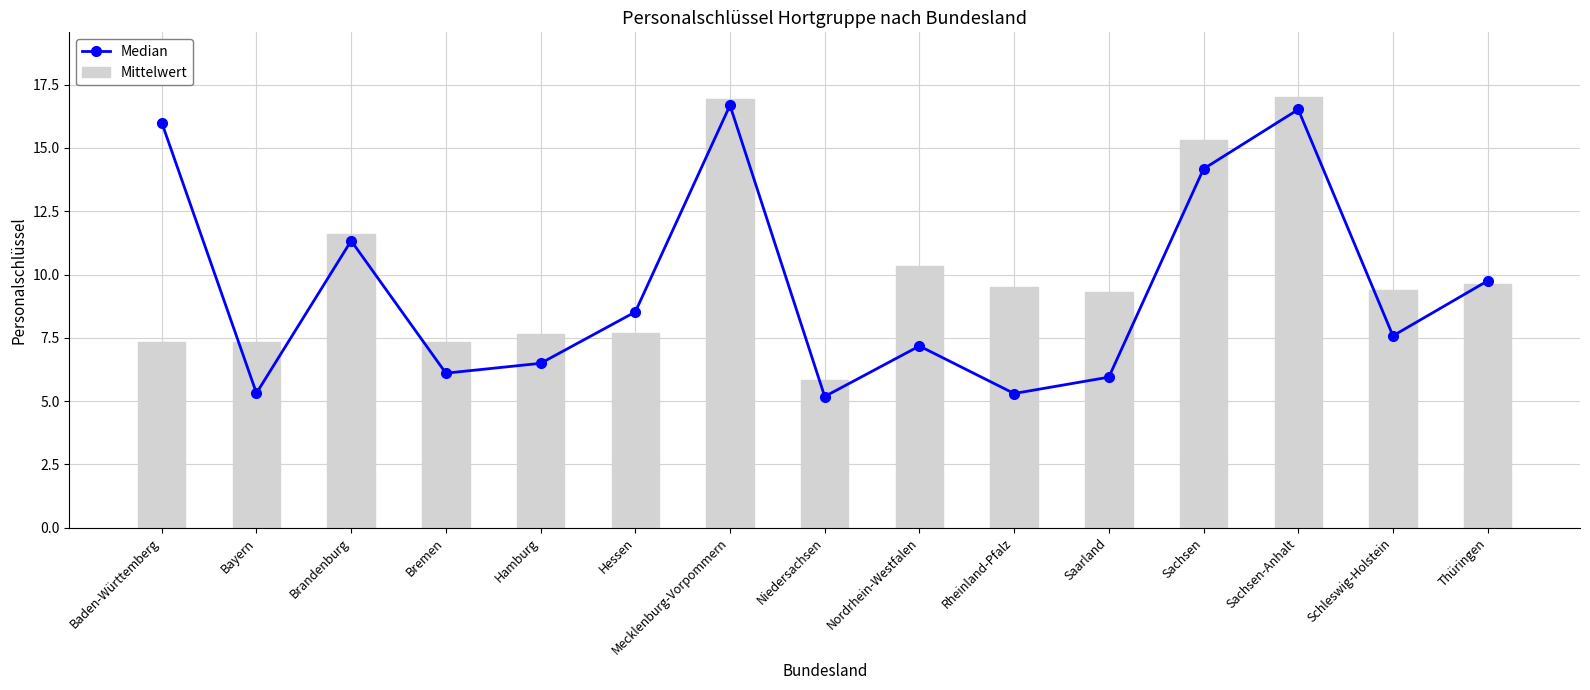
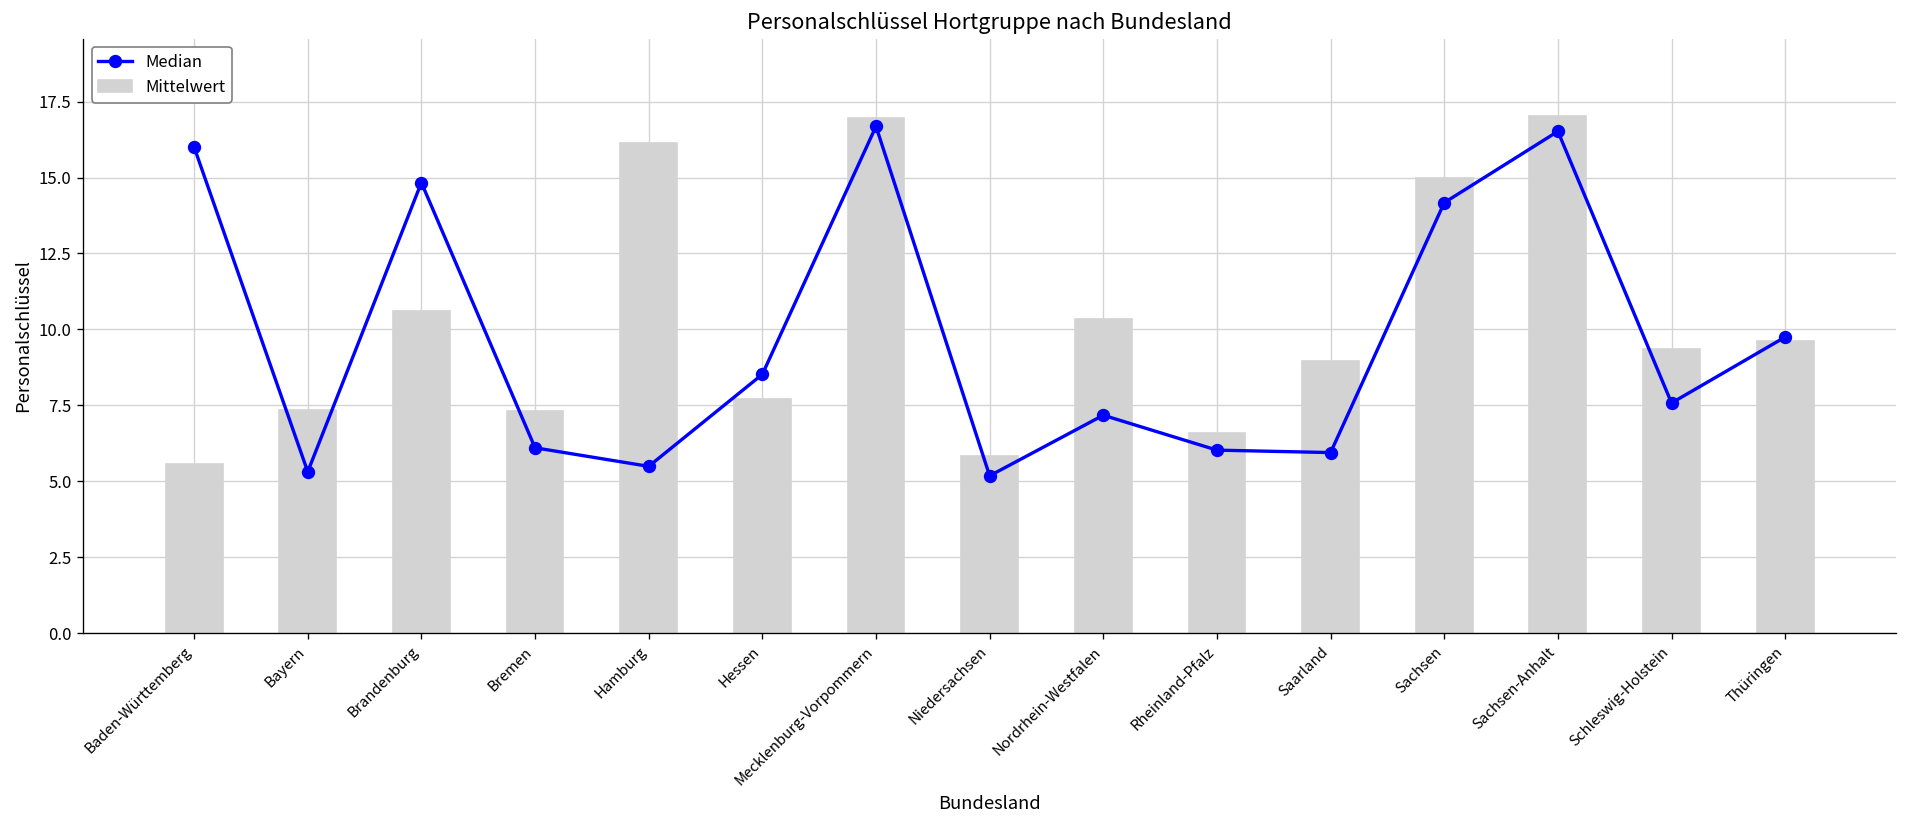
  {
    "Median": {
      "Baden-Württemberg": 16.0,
      "Bayern": 5.3,
-     "Brandenburg": 11.3,
+     "Brandenburg": 14.8,
      "Bremen": 6.1,
-     "Hamburg": 6.5,
+     "Hamburg": 5.5,
      "Hessen": 8.5,
      "Mecklenburg-Vorpommern": 16.7,
      "Niedersachsen": 5.2,
      "Nordrhein-Westfalen": 7.2,
-     "Rheinland-Pfalz": 5.3,
+     "Rheinland-Pfalz": 6.0,
      "Saarland": 5.9,
      "Sachsen": 14.2,
      "Sachsen-Anhalt": 16.5,
      "Schleswig-Holstein": 7.6,
      "Thüringen": 9.8
    },
    "Mittelwert": {
-     "Baden-Württemberg": 7.3,
+     "Baden-Württemberg": 5.6,
      "Bayern": 7.3,
-     "Brandenburg": 11.6,
+     "Brandenburg": 10.6,
      "Bremen": 7.3,
-     "Hamburg": 7.6,
+     "Hamburg": 16.1,
      "Hessen": 7.7,
      "Mecklenburg-Vorpommern": 17.0,
      "Niedersachsen": 5.8,
      "Nordrhein-Westfalen": 10.4,
-     "Rheinland-Pfalz": 9.5,
-     "Saarland": 9.3,
-     "Sachsen": 15.3,
+     "Rheinland-Pfalz": 6.6,
+     "Saarland": 9.0,
+     "Sachsen": 15.0,
      "Sachsen-Anhalt": 17.0,
      "Schleswig-Holstein": 9.4,
      "Thüringen": 9.6
    }
  }
